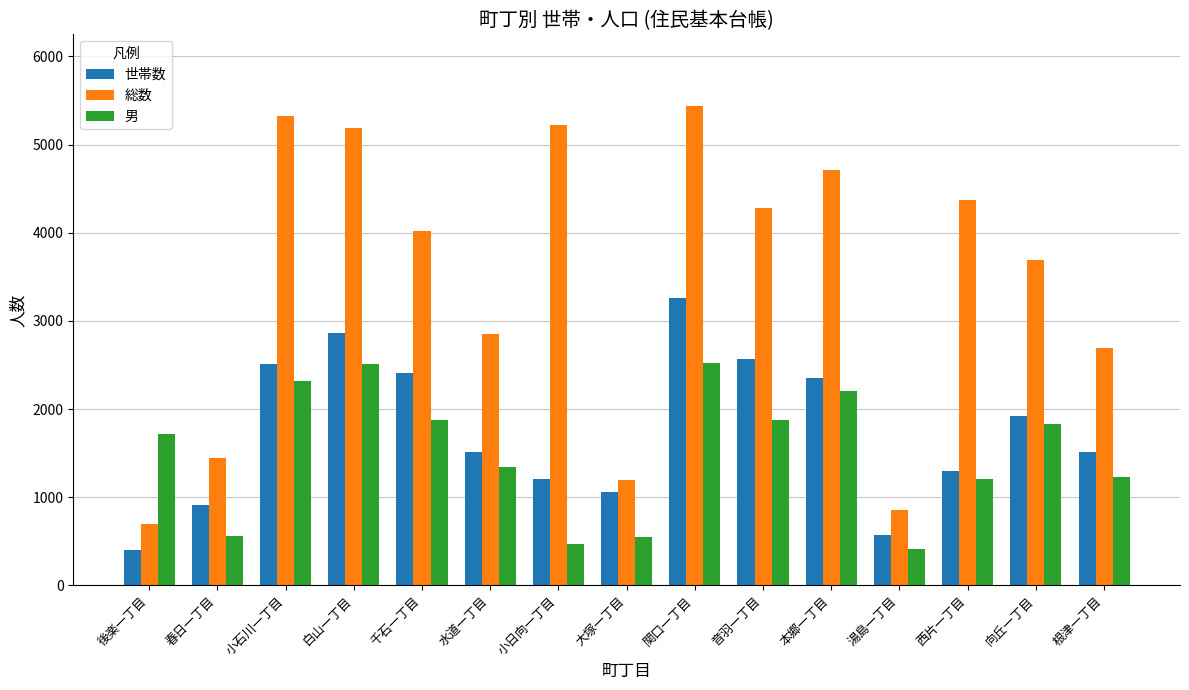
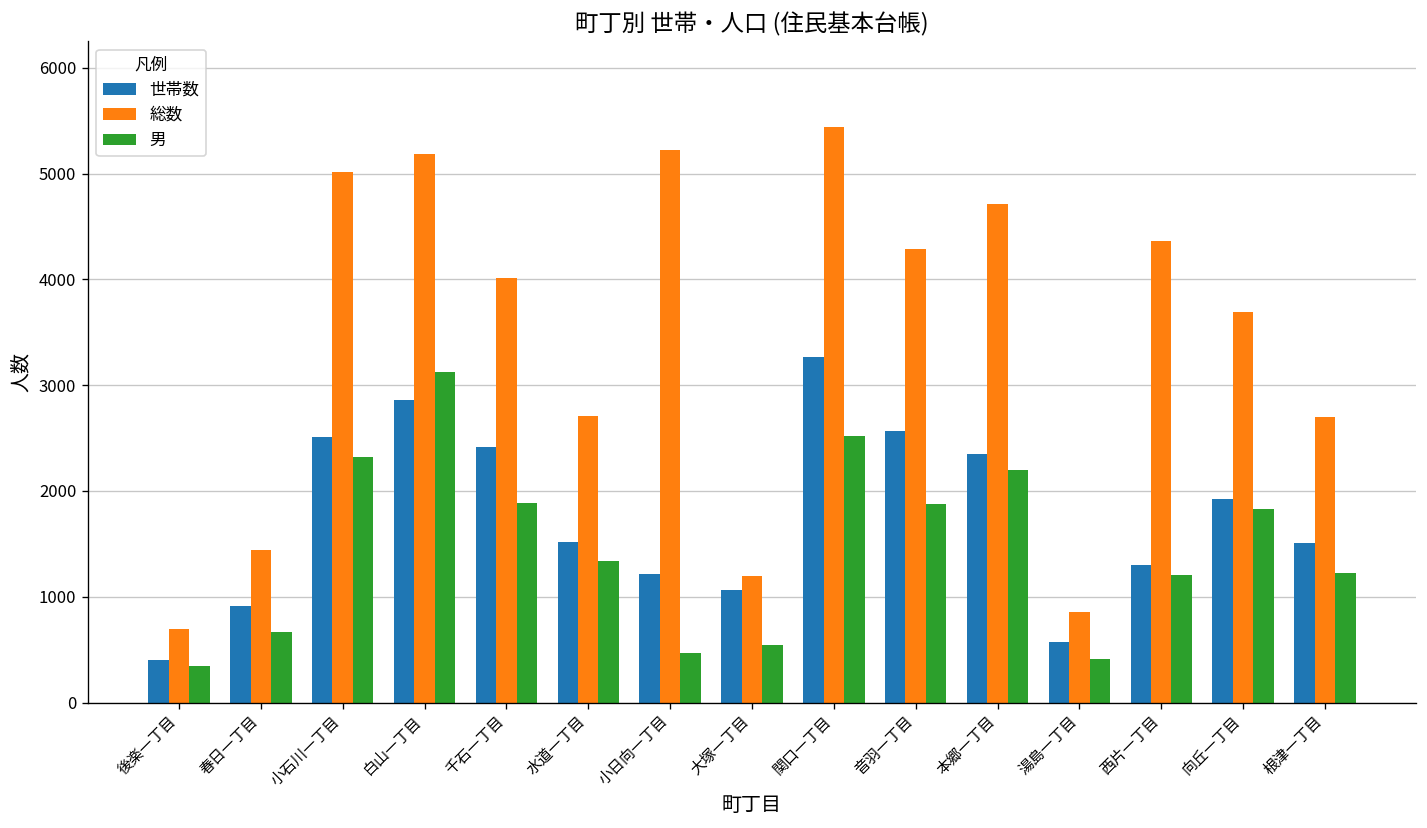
  {
    "世帯数": {
      "後楽一丁目": 400,
      "春日一丁目": 900,
      "小石川一丁目": 2500,
      "白山一丁目": 2900,
      "千石一丁目": 2400,
      "水道一丁目": 1500,
      "小日向一丁目": 1200,
      "大塚一丁目": 1100,
      "関口一丁目": 3300,
      "音羽一丁目": 2600,
      "本郷一丁目": 2300,
      "湯島一丁目": 600,
      "西片一丁目": 1300,
      "向丘一丁目": 1900,
      "根津一丁目": 1500
    },
    "総数": {
      "後楽一丁目": 700,
      "春日一丁目": 1400,
-     "小石川一丁目": 5300,
+     "小石川一丁目": 5000,
      "白山一丁目": 5200,
      "千石一丁目": 4000,
-     "水道一丁目": 2900,
+     "水道一丁目": 2700,
      "小日向一丁目": 5200,
      "大塚一丁目": 1200,
      "関口一丁目": 5400,
      "音羽一丁目": 4300,
      "本郷一丁目": 4700,
      "湯島一丁目": 900,
      "西片一丁目": 4400,
      "向丘一丁目": 3700,
      "根津一丁目": 2700
    },
    "男": {
-     "後楽一丁目": 1700,
-     "春日一丁目": 600,
+     "後楽一丁目": 300,
+     "春日一丁目": 700,
      "小石川一丁目": 2300,
-     "白山一丁目": 2500,
+     "白山一丁目": 3100,
      "千石一丁目": 1900,
      "水道一丁目": 1300,
      "小日向一丁目": 500,
      "大塚一丁目": 500,
      "関口一丁目": 2500,
      "音羽一丁目": 1900,
      "本郷一丁目": 2200,
      "湯島一丁目": 400,
      "西片一丁目": 1200,
      "向丘一丁目": 1800,
      "根津一丁目": 1200
    }
  }
